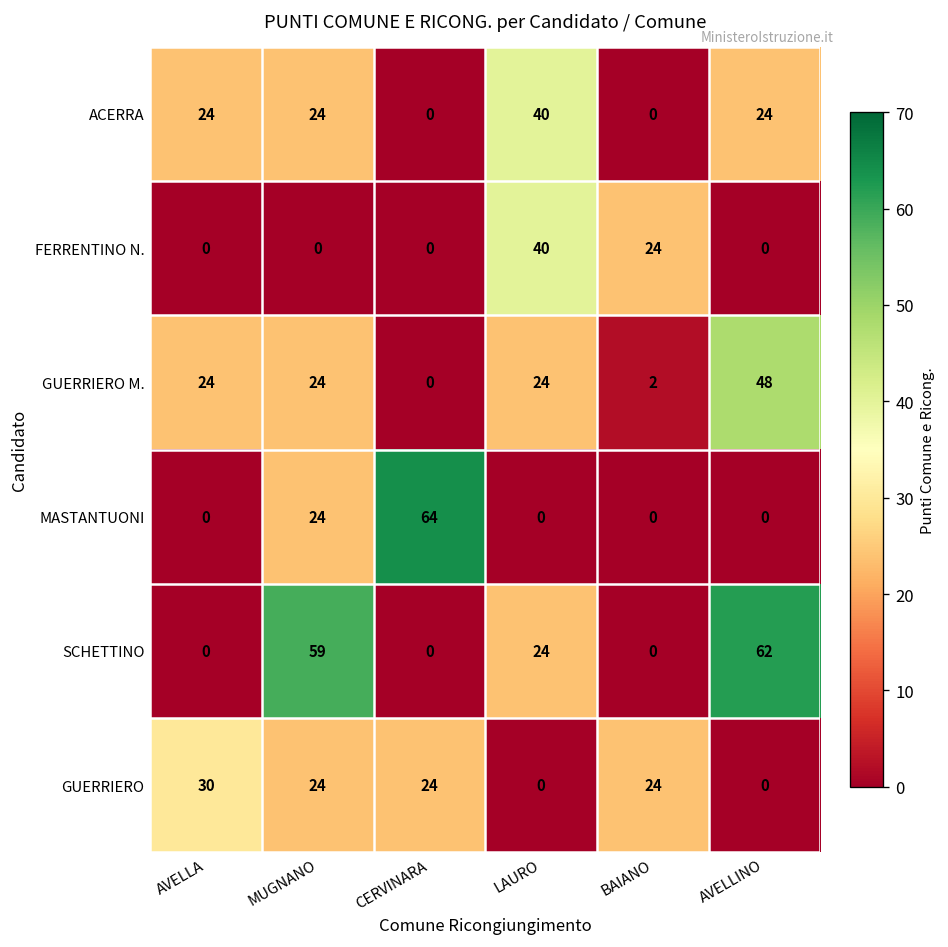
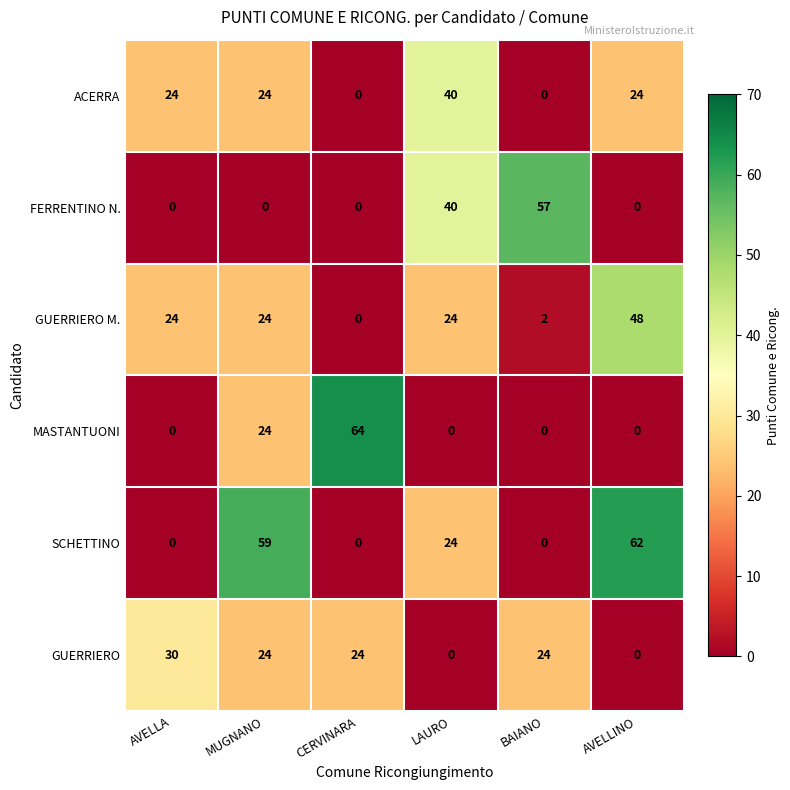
  {
    "ACERRA": {
      "AVELLA": 24,
      "MUGNANO": 24,
      "CERVINARA": 0,
      "LAURO": 40,
      "BAIANO": 0,
      "AVELLINO": 24
    },
    "FERRENTINO N.": {
      "AVELLA": 0,
      "MUGNANO": 0,
      "CERVINARA": 0,
      "LAURO": 40,
-     "BAIANO": 24,
+     "BAIANO": 57,
      "AVELLINO": 0
    },
    "GUERRIERO M.": {
      "AVELLA": 24,
      "MUGNANO": 24,
      "CERVINARA": 0,
      "LAURO": 24,
      "BAIANO": 2,
      "AVELLINO": 48
    },
    "MASTANTUONI": {
      "AVELLA": 0,
      "MUGNANO": 24,
      "CERVINARA": 64,
      "LAURO": 0,
      "BAIANO": 0,
      "AVELLINO": 0
    },
    "SCHETTINO": {
      "AVELLA": 0,
      "MUGNANO": 59,
      "CERVINARA": 0,
      "LAURO": 24,
      "BAIANO": 0,
      "AVELLINO": 62
    },
    "GUERRIERO": {
      "AVELLA": 30,
      "MUGNANO": 24,
      "CERVINARA": 24,
      "LAURO": 0,
      "BAIANO": 24,
      "AVELLINO": 0
    }
  }
